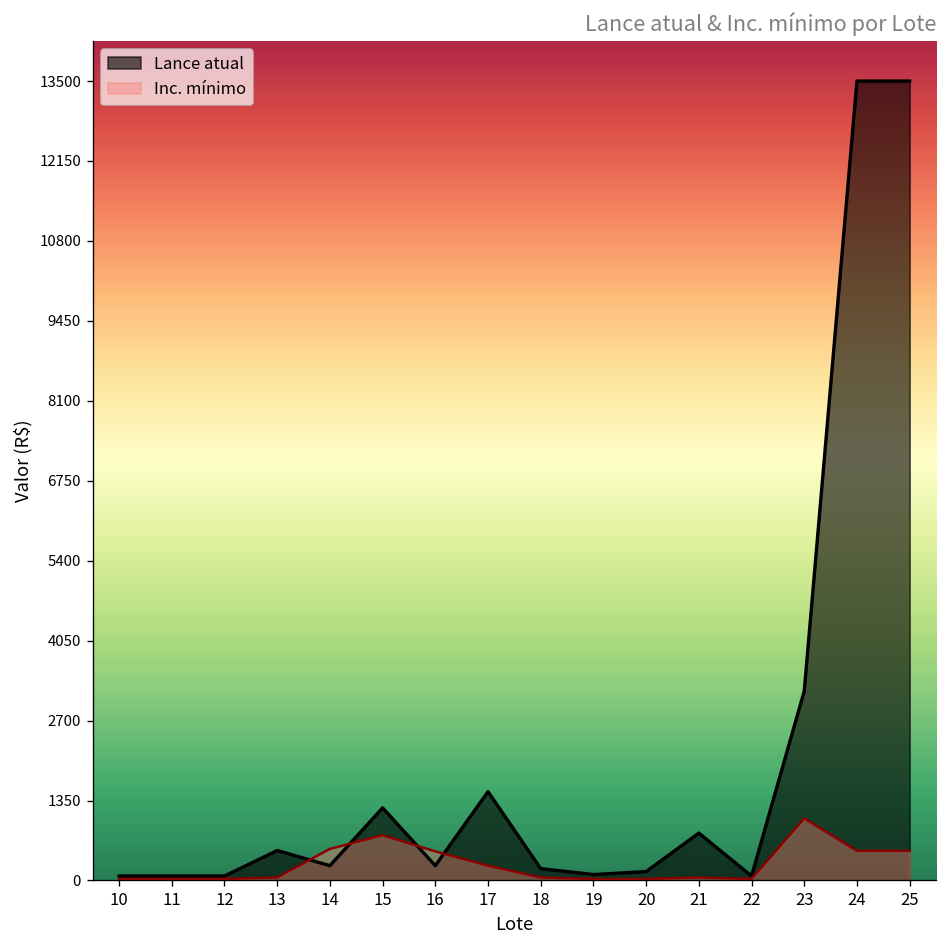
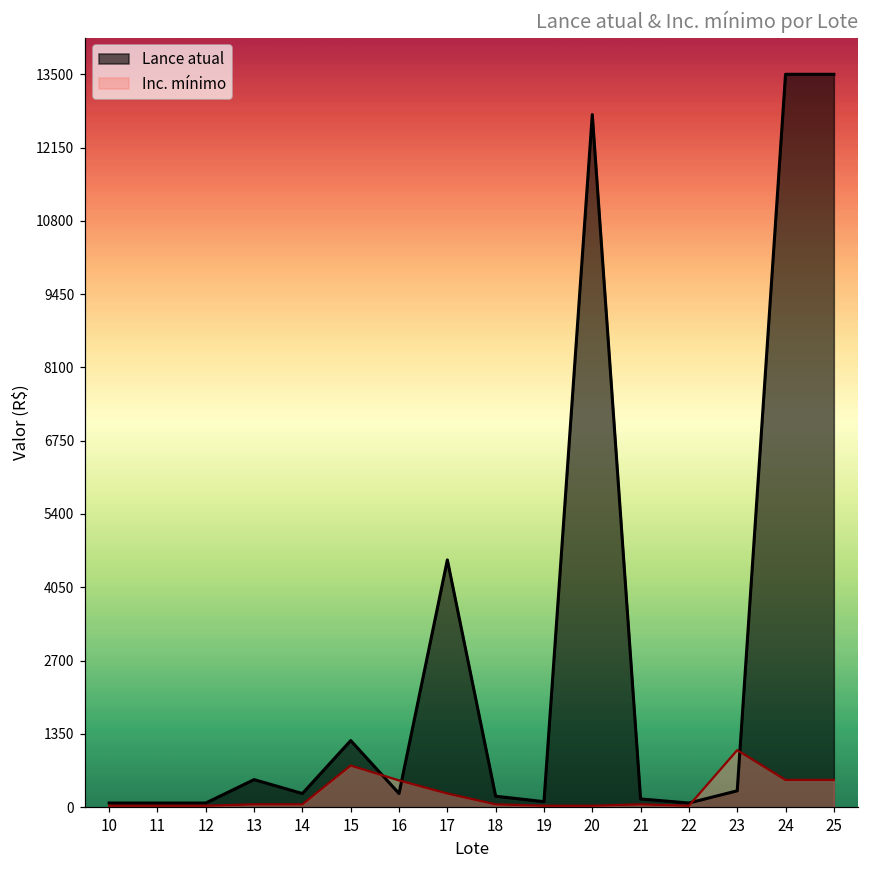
  {
    "Lance atual": {
      "13": 500,
      "14": 300,
      "15": 1200,
      "16": 300,
-     "17": 1500,
+     "17": 4600,
      "18": 200,
      "19": 100,
-     "20": 200,
-     "21": 800,
-     "23": 3200,
+     "20": 12800,
+     "21": 200,
+     "23": 300,
      "24": 13500,
      "25": 13500
    },
    "Inc. mínimo": {
      "13": 100,
-     "14": 500,
+     "14": 100,
      "15": 800,
      "16": 500,
      "17": 300,
      "18": 100,
      "19": 0,
      "20": 0,
      "21": 100,
      "23": 1000,
      "24": 500,
      "25": 500
    }
  }
